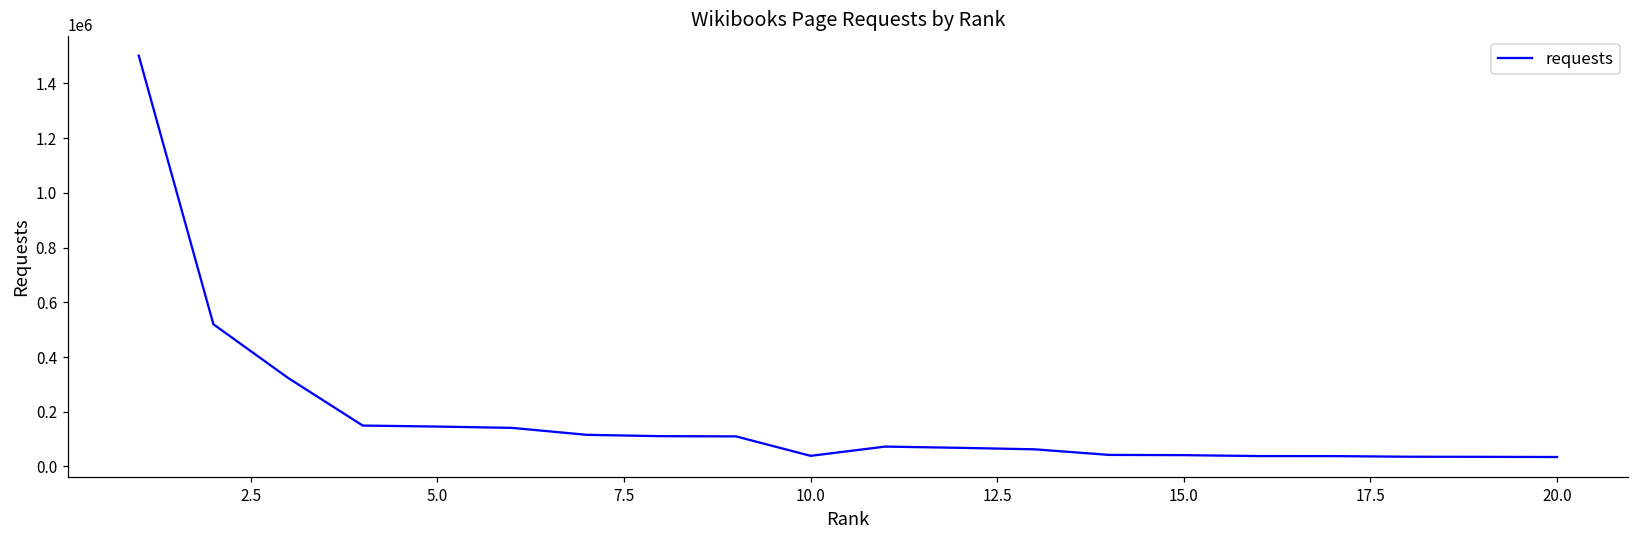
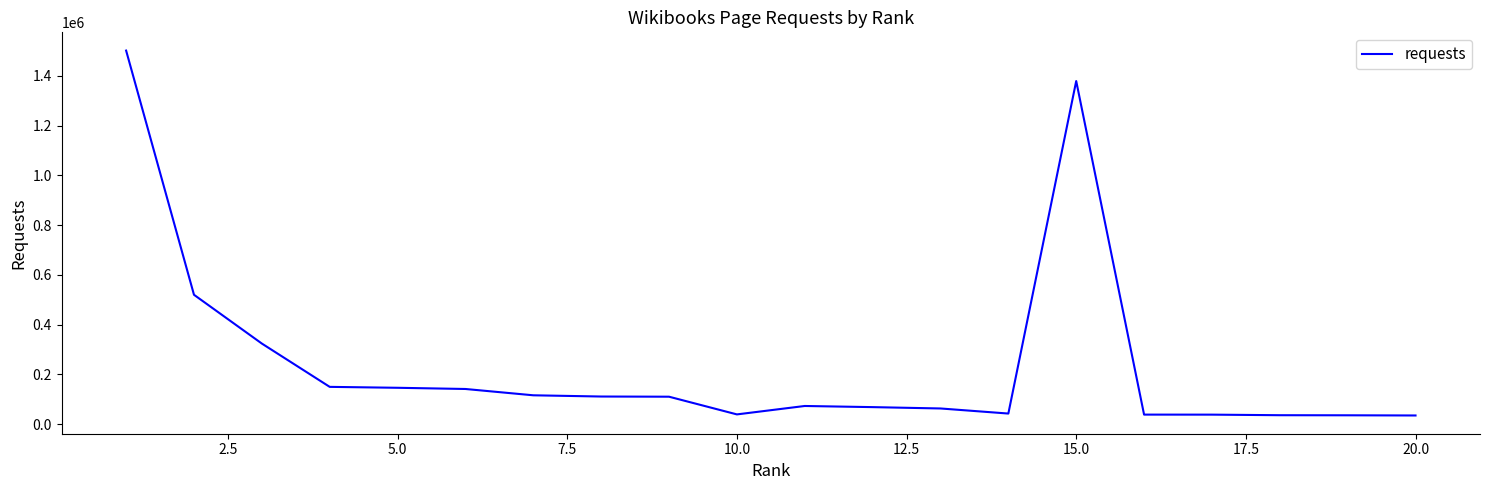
  {
    "5.0": 150000,
    "10.0": 40000,
-   "15.0": 40000,
+   "15.0": 1380000,
    "20.0": 30000
  }
